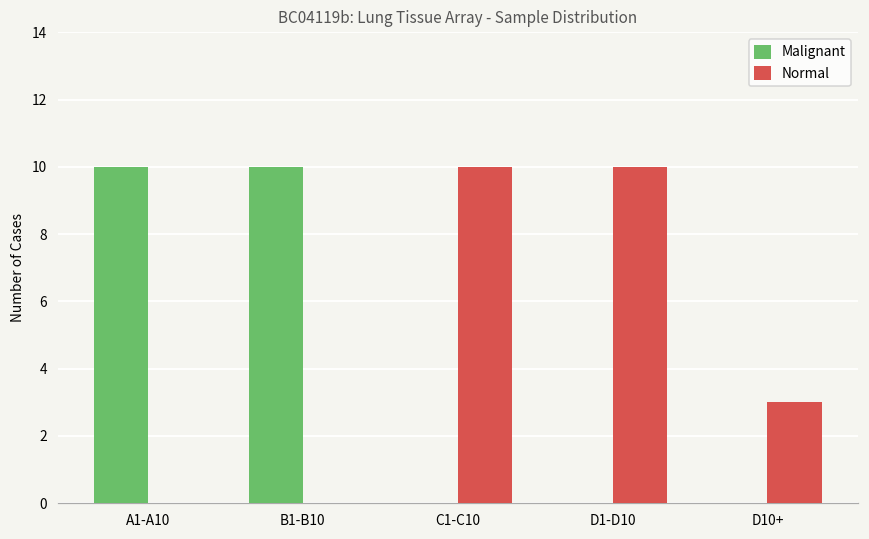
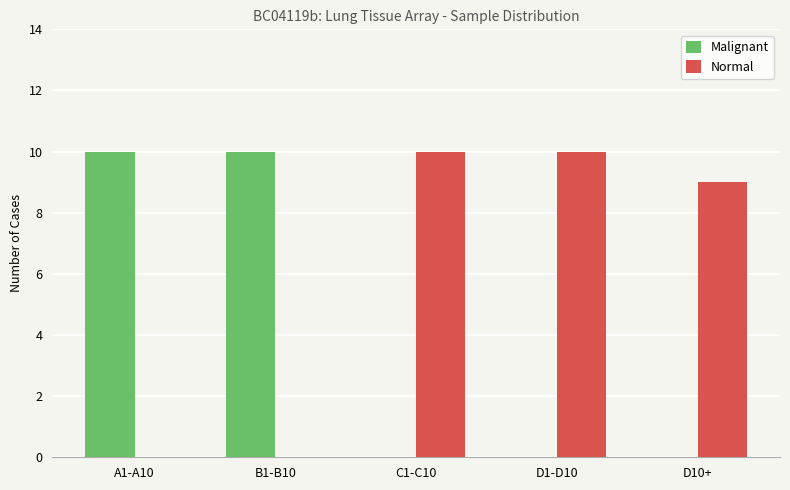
  {
    "Malignant": {
      "A1-A10": 10,
      "B1-B10": 10,
      "C1-C10": 0,
      "D1-D10": 0,
      "D10+": 0
    },
    "Normal": {
      "A1-A10": 0,
      "B1-B10": 0,
      "C1-C10": 10,
      "D1-D10": 10,
-     "D10+": 3
+     "D10+": 9
    }
  }
